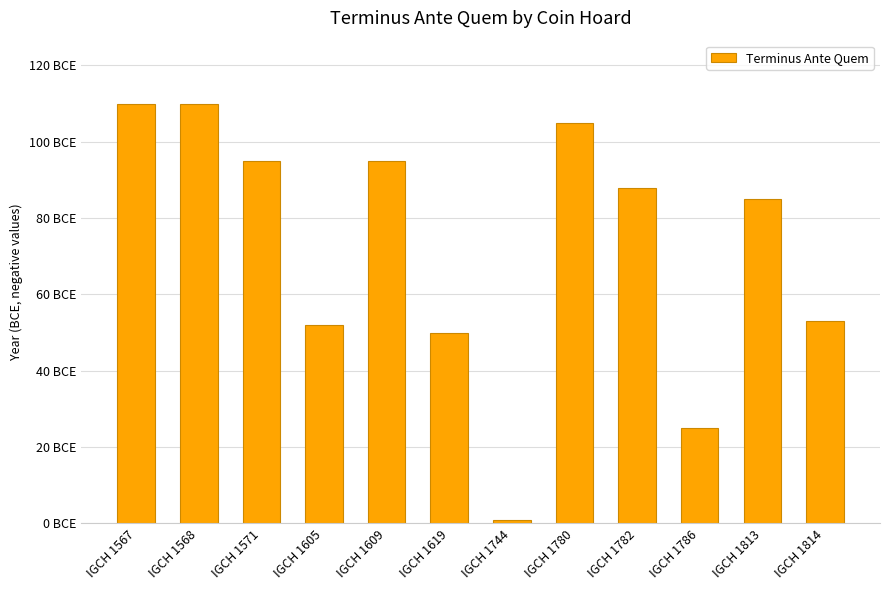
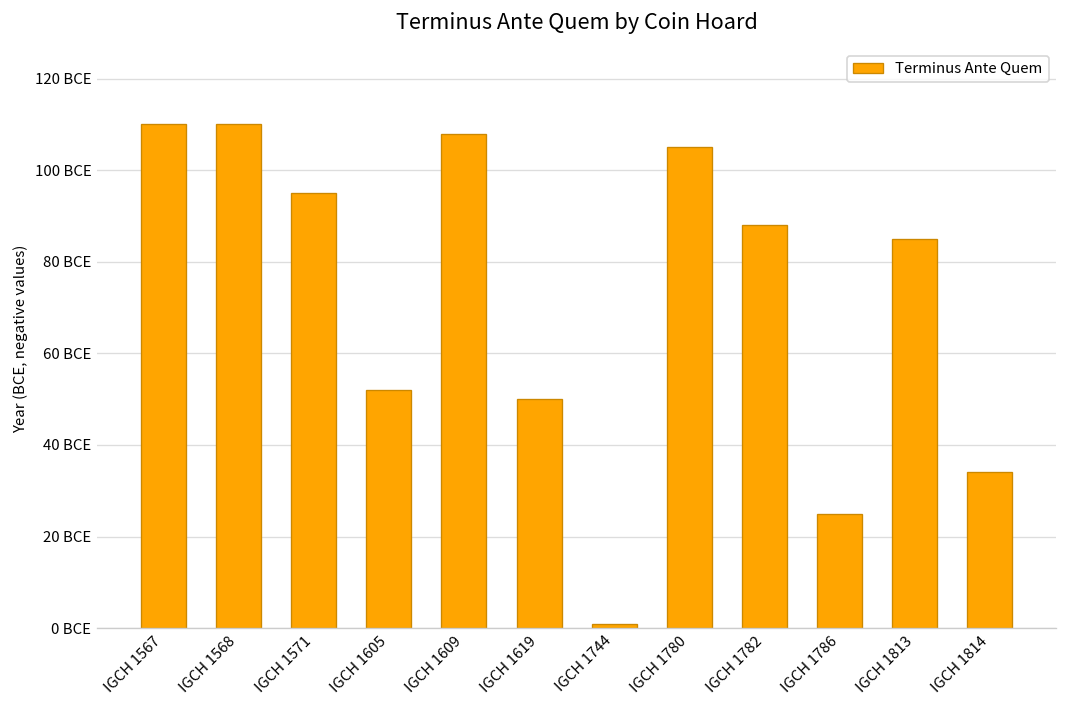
  {
    "IGCH 1567": "110 BCE",
    "IGCH 1568": "110 BCE",
    "IGCH 1571": "95 BCE",
    "IGCH 1605": "52 BCE",
-   "IGCH 1609": "95 BCE",
+   "IGCH 1609": "108 BCE",
    "IGCH 1619": "50 BCE",
    "IGCH 1744": "1 BCE",
    "IGCH 1780": "105 BCE",
    "IGCH 1782": "88 BCE",
    "IGCH 1786": "25 BCE",
    "IGCH 1813": "85 BCE",
-   "IGCH 1814": "53 BCE"
+   "IGCH 1814": "34 BCE"
  }
